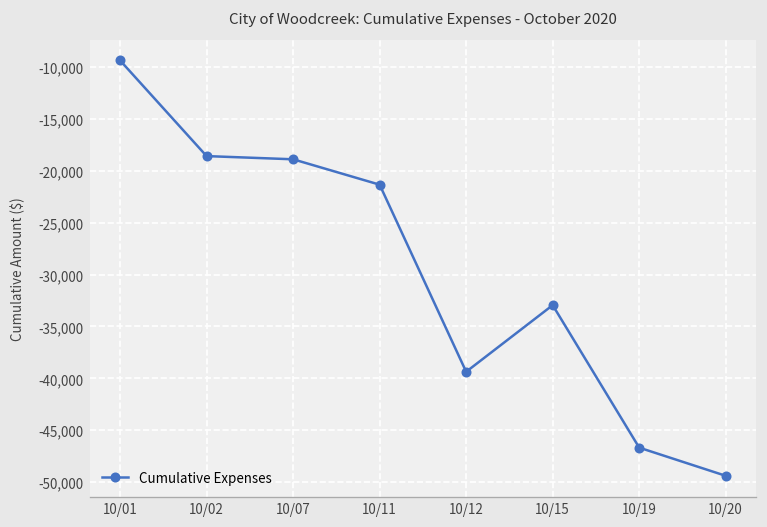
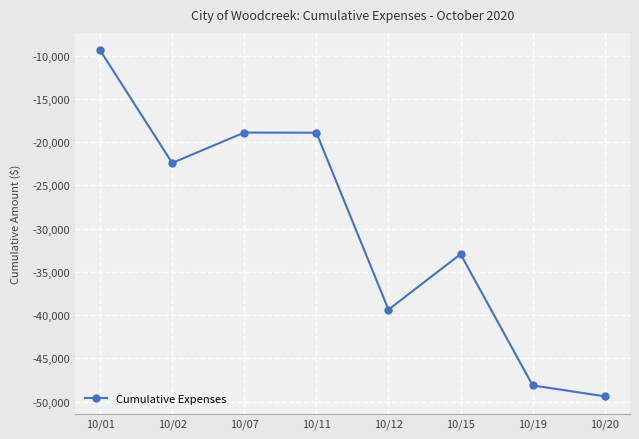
  {
    "10/01": "-9,000",
-   "10/02": "-19,000",
+   "10/02": "-22,000",
    "10/07": "-19,000",
-   "10/11": "-21,000",
+   "10/11": "-19,000",
    "10/12": "-39,000",
    "10/15": "-33,000",
-   "10/19": "-47,000",
+   "10/19": "-48,000",
    "10/20": "-49,000"
  }
